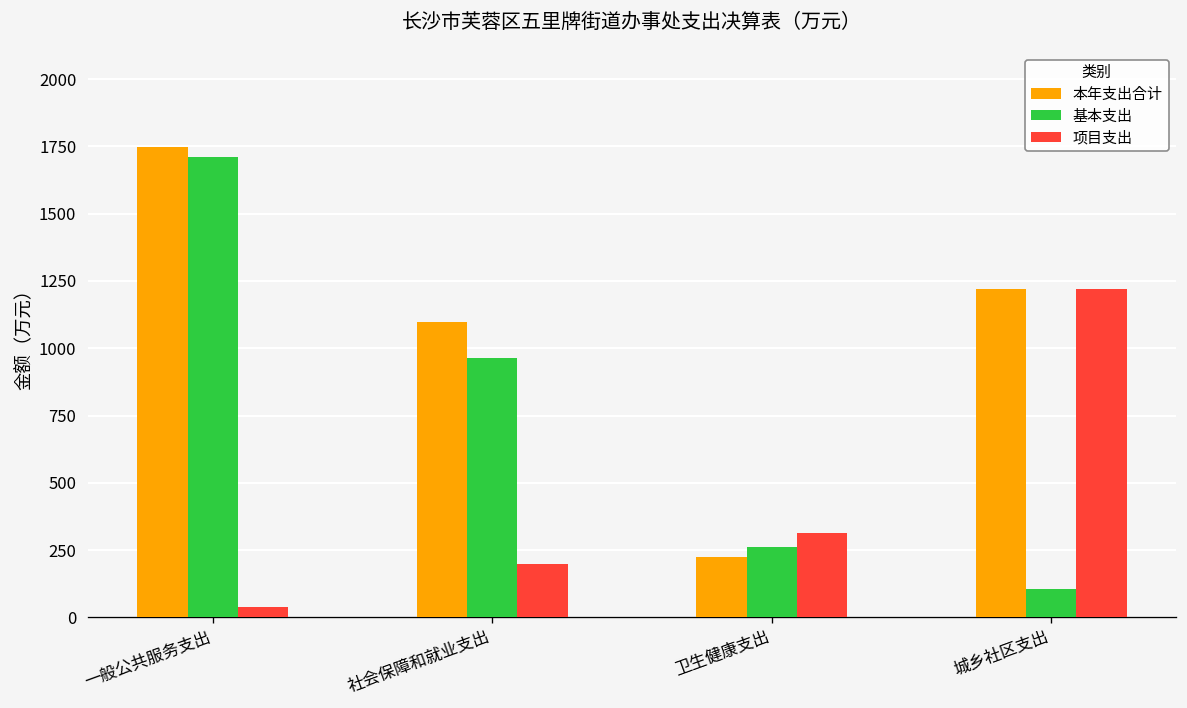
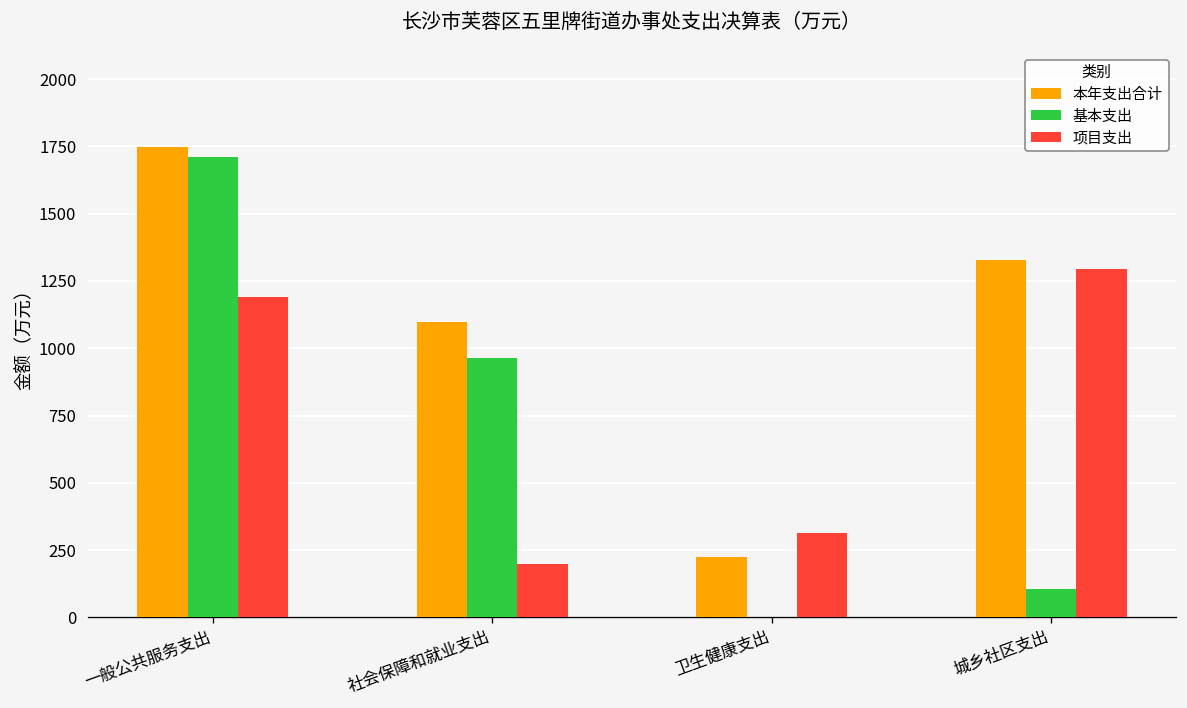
  {
    "本年支出合计": {
      "一般公共服务支出": 1750,
      "社会保障和就业支出": 1100,
      "卫生健康支出": 220,
-     "城乡社区支出": 1220
+     "城乡社区支出": 1330
    },
    "基本支出": {
      "一般公共服务支出": 1710,
      "社会保障和就业支出": 970,
-     "卫生健康支出": 260,
+     "卫生健康支出": 0,
      "城乡社区支出": 110
    },
    "项目支出": {
-     "一般公共服务支出": 40,
+     "一般公共服务支出": 1190,
      "社会保障和就业支出": 200,
      "卫生健康支出": 310,
-     "城乡社区支出": 1220
+     "城乡社区支出": 1290
    }
  }
